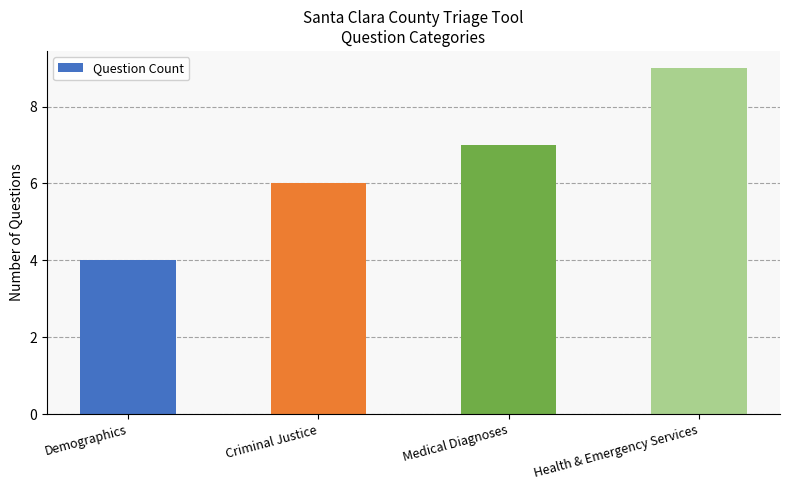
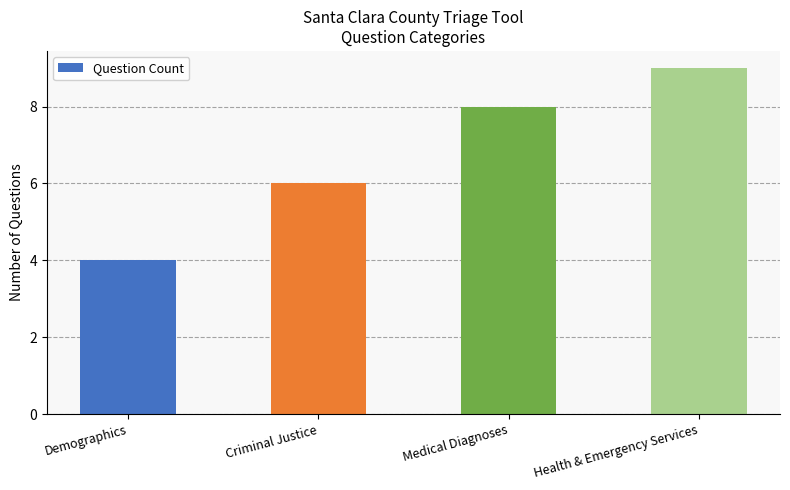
  {
    "Demographics": 4,
    "Criminal Justice": 6,
-   "Medical Diagnoses": 7,
+   "Medical Diagnoses": 8,
    "Health & Emergency Services": 9
  }
